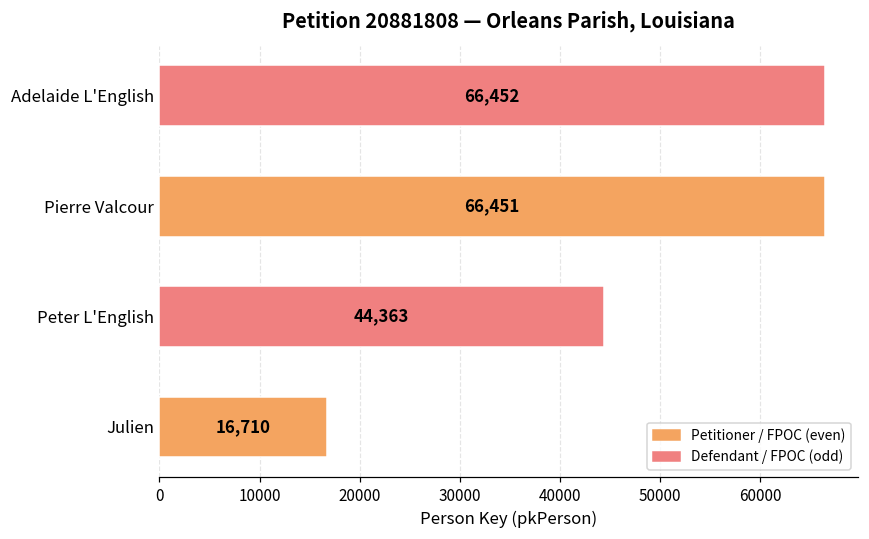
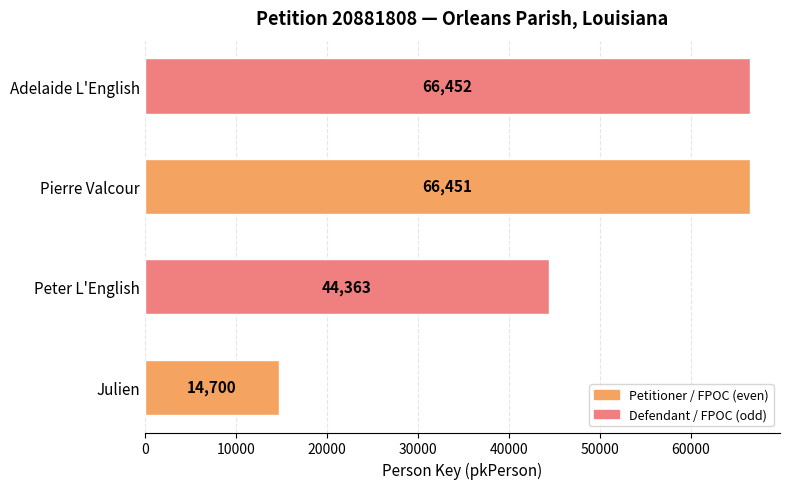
  {
    "Adelaide L'English": "66,452",
    "Pierre Valcour": "66,451",
    "Peter L'English": "44,363",
-   "Julien": "16,710"
+   "Julien": "14,700"
  }
